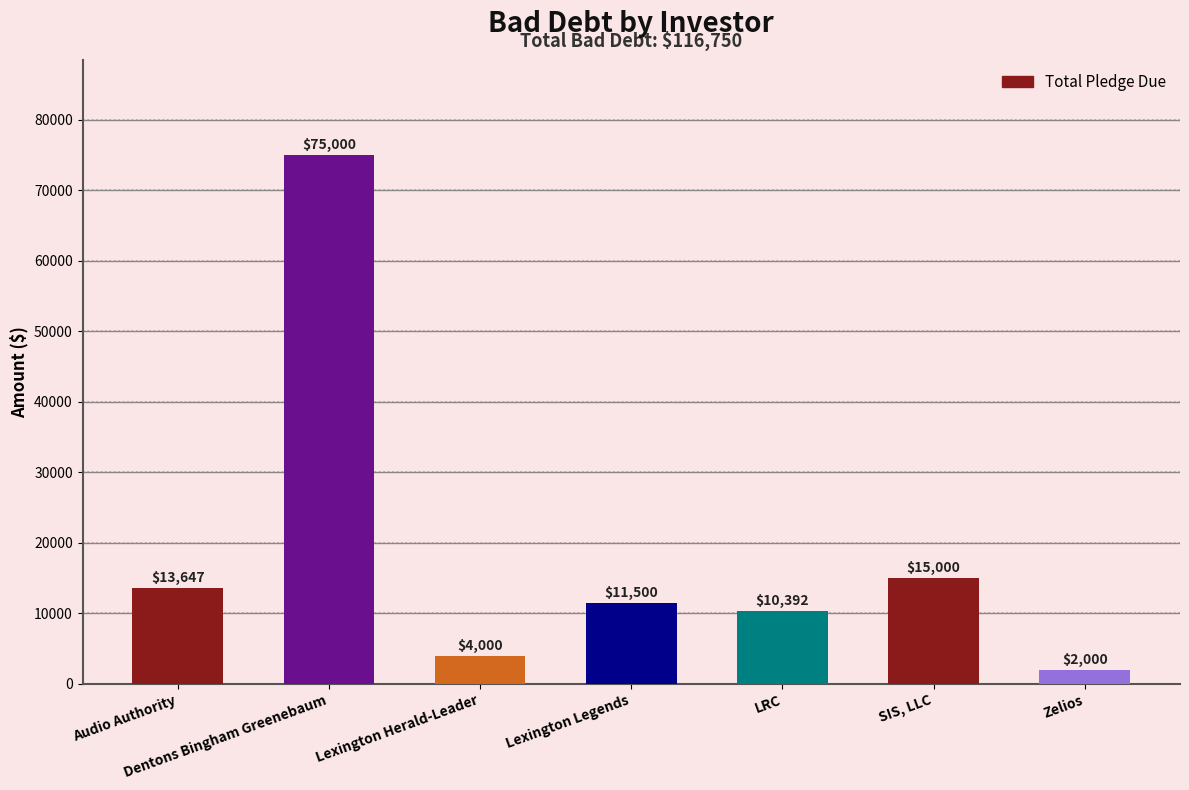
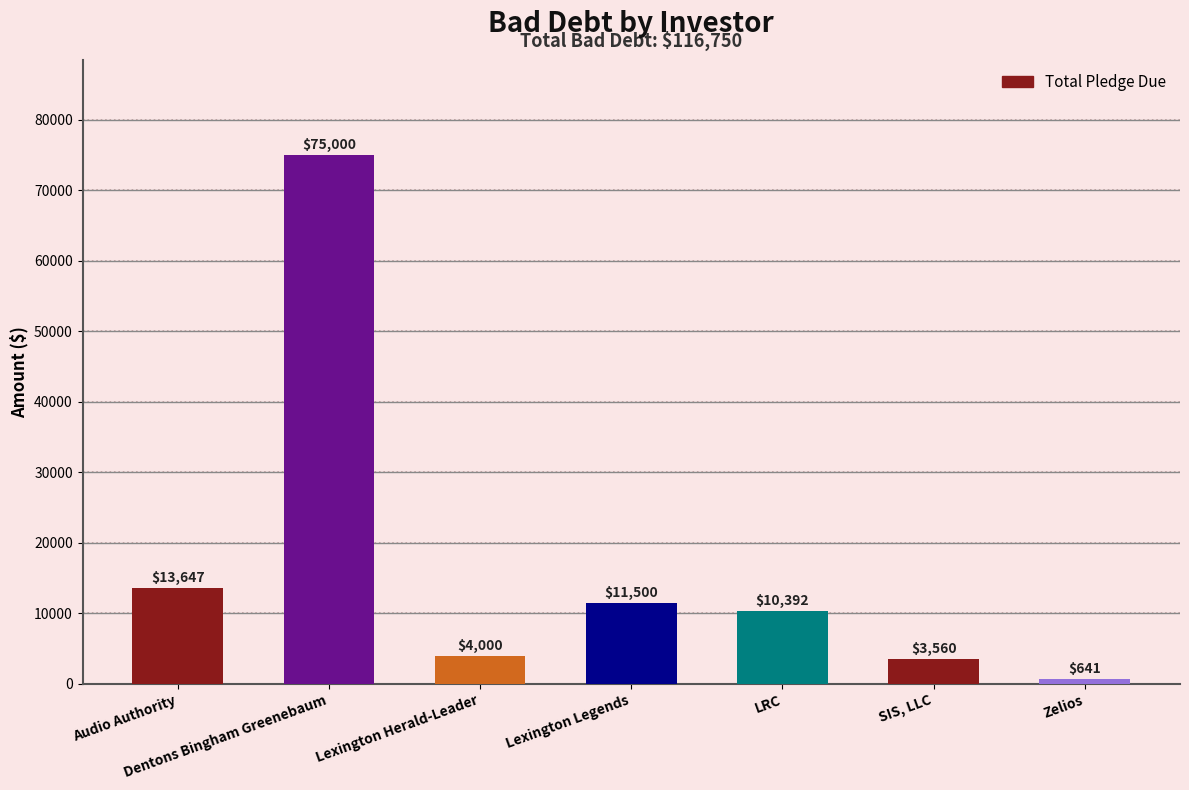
  {
    "Audio Authority": "$13,647",
    "Dentons Bingham Greenebaum": "$75,000",
    "Lexington Herald-Leader": "$4,000",
    "Lexington Legends": "$11,500",
    "LRC": "$10,392",
-   "SIS, LLC": "$15,000",
-   "Zelios": "$2,000"
+   "SIS, LLC": "$3,560",
+   "Zelios": "$641"
  }
